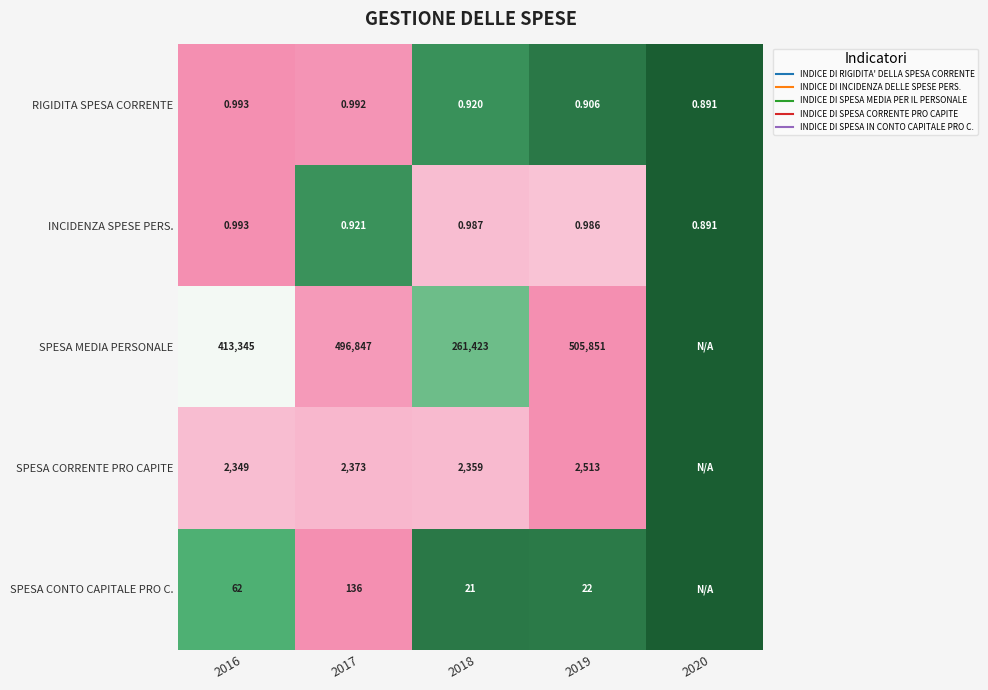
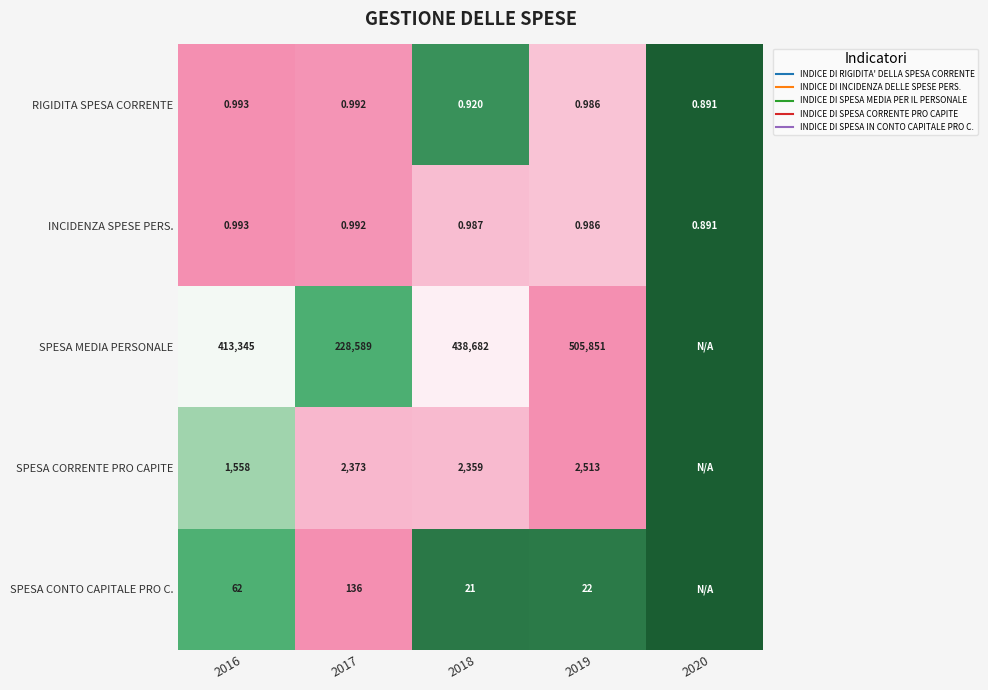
  {
    "RIGIDITA SPESA CORRENTE": {
      "2016": "0.993",
      "2017": "0.992",
      "2018": "0.920",
-     "2019": "0.906",
+     "2019": "0.986",
      "2020": "0.891"
    },
    "INCIDENZA SPESE PERS.": {
      "2016": "0.993",
-     "2017": "0.921",
+     "2017": "0.992",
      "2018": "0.987",
      "2019": "0.986",
      "2020": "0.891"
    },
    "SPESA MEDIA PERSONALE": {
      "2016": "413,345",
-     "2017": "496,847",
-     "2018": "261,423",
+     "2017": "228,589",
+     "2018": "438,682",
      "2019": "505,851"
    },
    "SPESA CORRENTE PRO CAPITE": {
-     "2016": "2,349",
+     "2016": "1,558",
      "2017": "2,373",
      "2018": "2,359",
      "2019": "2,513"
    },
    "SPESA CONTO CAPITALE PRO C.": {
      "2016": "62",
      "2017": "136",
      "2018": "21",
      "2019": "22"
    }
  }
